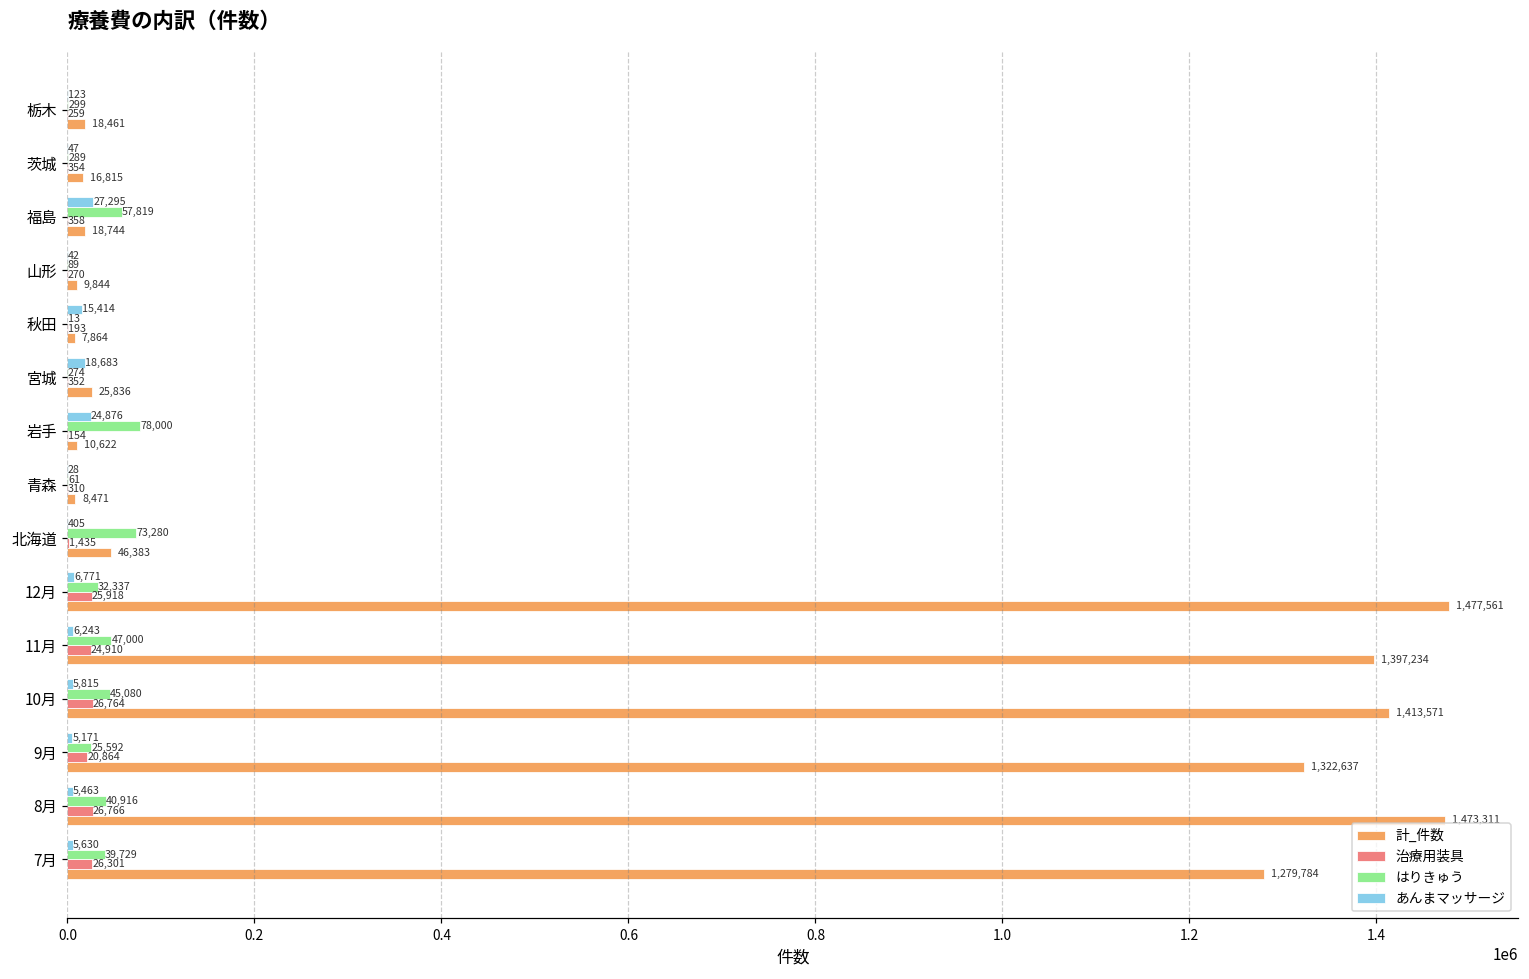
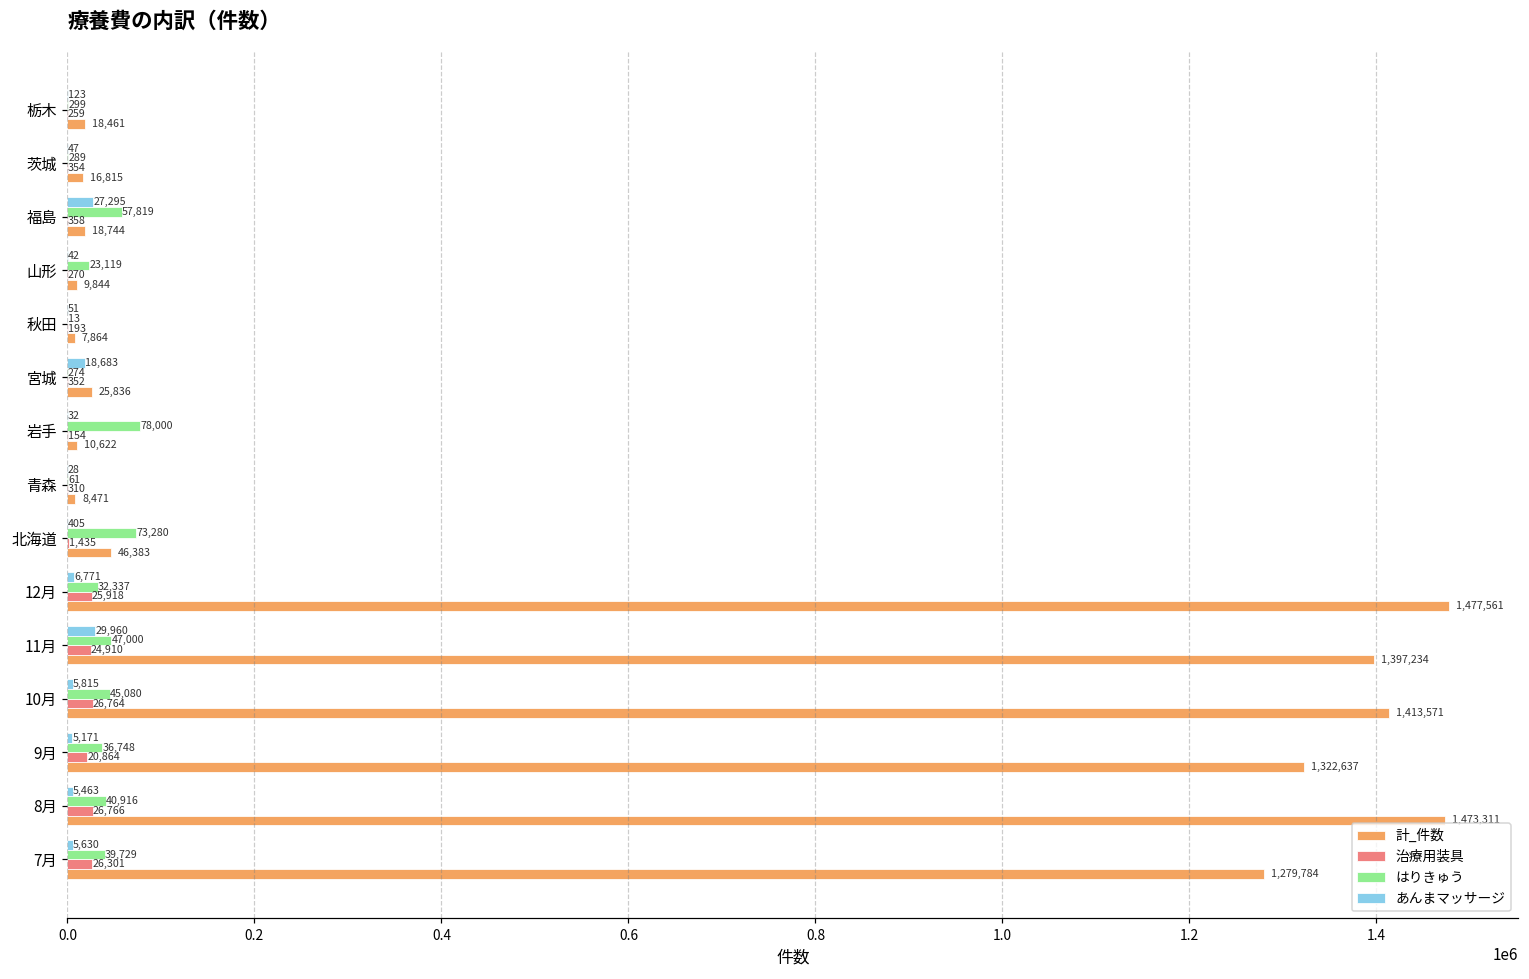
  {
    "はりきゅう": {
      "栃木": "299",
      "茨城": "289",
      "福島": "57,819",
-     "山形": "89",
+     "山形": "23,119",
      "秋田": "13",
      "宮城": "274",
      "岩手": "78,000",
      "青森": "61",
      "北海道": "73,280",
      "12月": "32,337",
      "11月": "47,000",
      "10月": "45,080",
-     "9月": "25,592",
+     "9月": "36,748",
      "8月": "40,916",
      "7月": "39,729"
    },
    "あんまマッサージ": {
      "栃木": "123",
      "茨城": "47",
      "福島": "27,295",
      "山形": "42",
-     "秋田": "15,414",
+     "秋田": "51",
      "宮城": "18,683",
-     "岩手": "24,876",
+     "岩手": "32",
      "青森": "28",
      "北海道": "405",
      "12月": "6,771",
-     "11月": "6,243",
+     "11月": "29,960",
      "10月": "5,815",
      "9月": "5,171",
      "8月": "5,463",
      "7月": "5,630"
    }
  }
